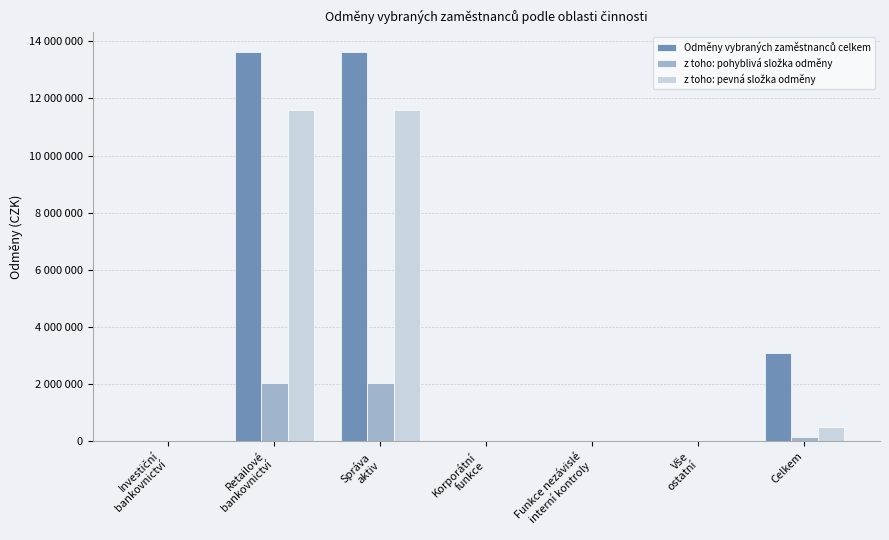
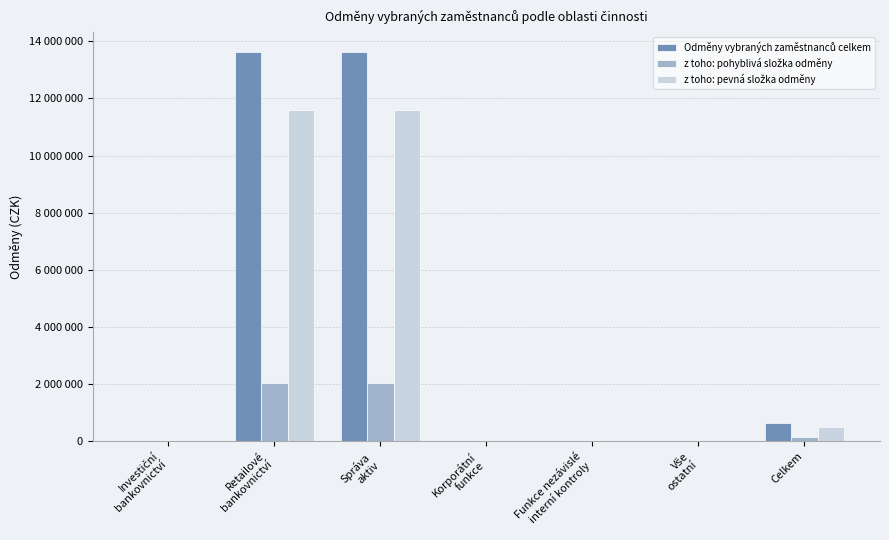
  {
    "Odměny vybraných zaměstnanců celkem": {
      "Investiční bankovnictví": 0,
      "Retailové bankovnictví": 13600000,
      "Správa aktiv": 13600000,
      "Korporátní funkce": 0,
      "Funkce nezávislé interní kontroly": 0,
      "Vše ostatní": 0,
-     "Celkem": 3100000
+     "Celkem": 600000
    }
  }
